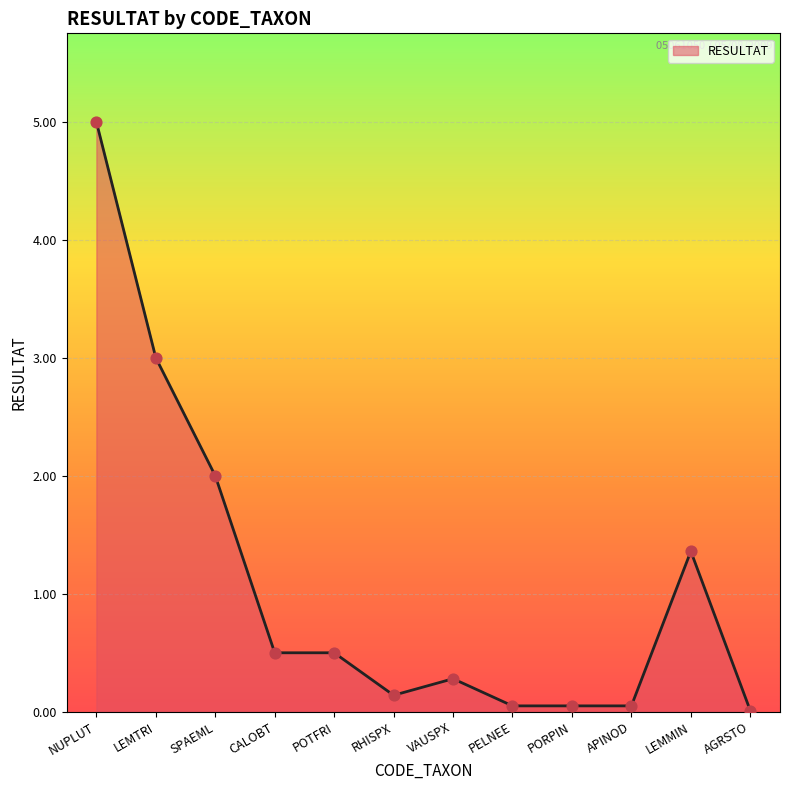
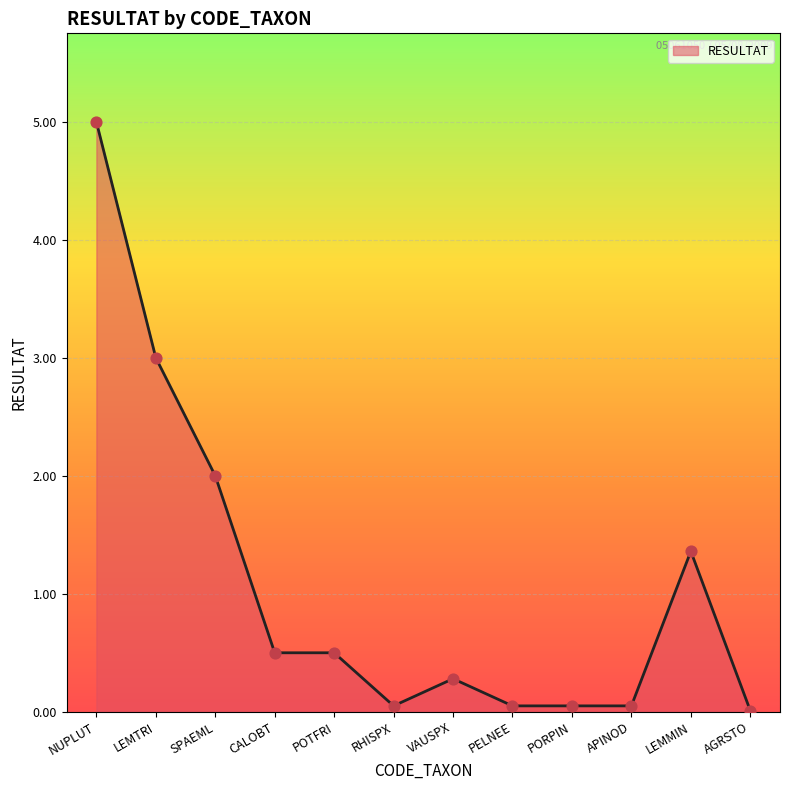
  {
    "NUPLUT": 5.00,
    "LEMTRI": 3.00,
    "SPAEML": 2.00,
    "CALOBT": 0.50,
    "POTFRI": 0.50,
-   "RHISPX": 0.14,
+   "RHISPX": 0.05,
    "VAUSPX": 0.28,
    "PELNEE": 0.05,
    "PORPIN": 0.05,
    "APINOD": 0.05,
    "LEMMIN": 1.36,
    "AGRSTO": 0.01
  }
